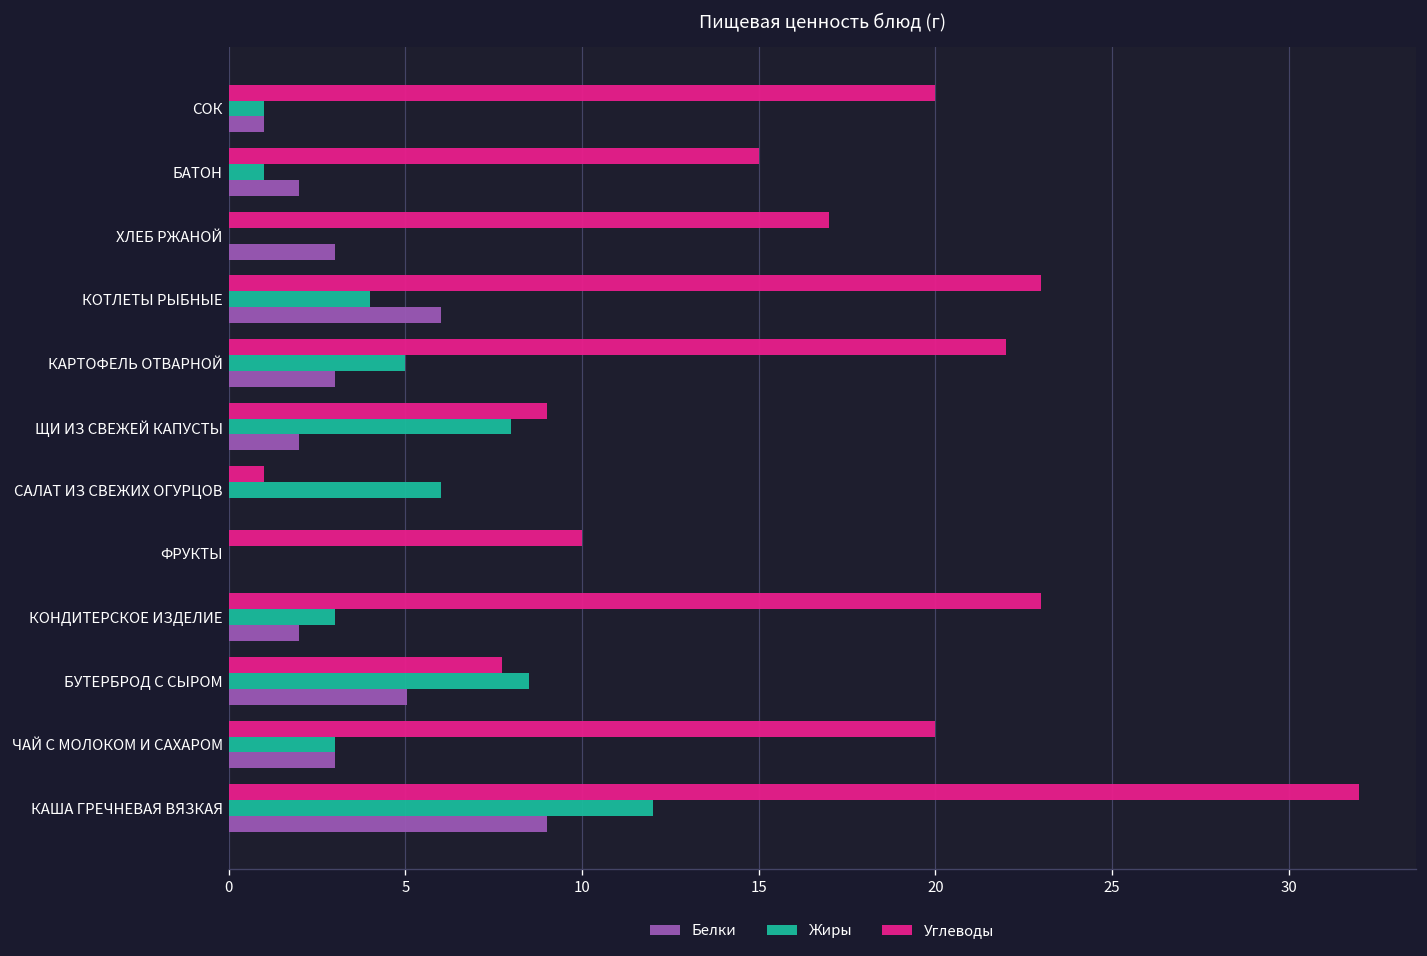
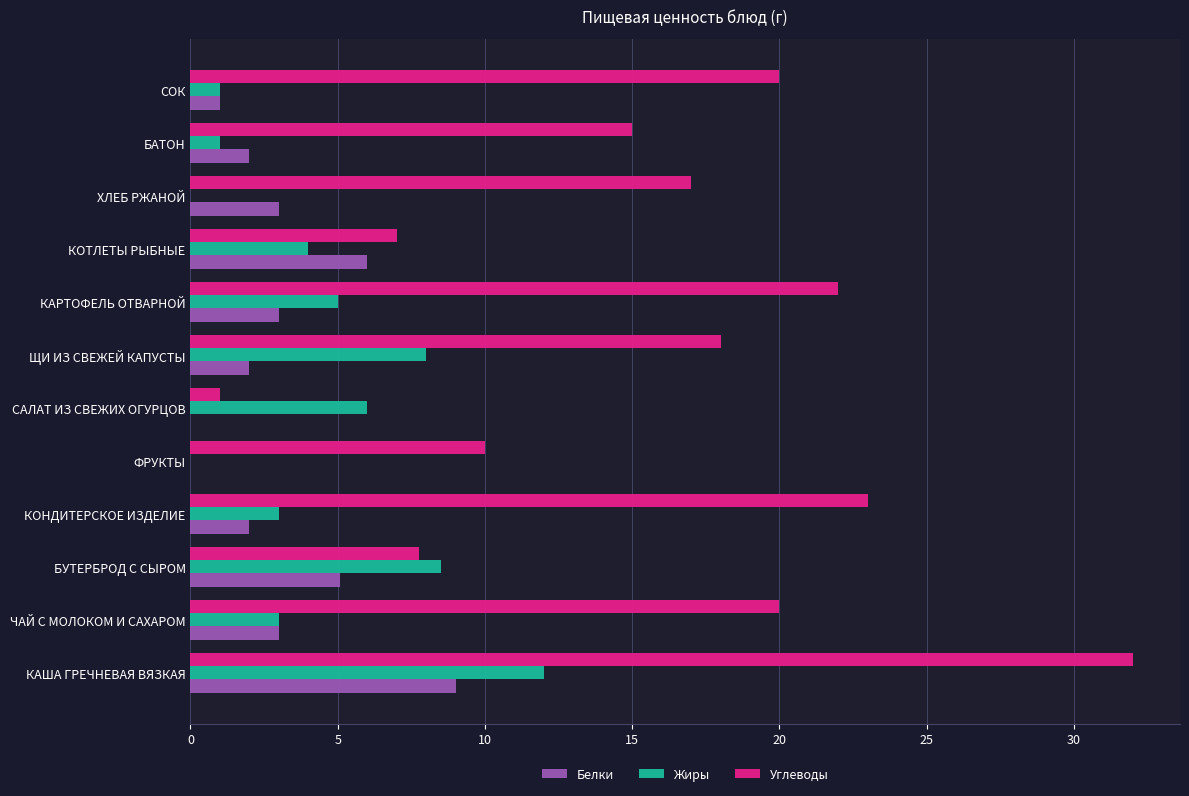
  {
    "Белки": {
      "СОК": 1,
      "БАТОН": 2,
      "ХЛЕБ РЖАНОЙ": 3,
      "КОТЛЕТЫ РЫБНЫЕ": 6,
      "КАРТОФЕЛЬ ОТВАРНОЙ": 3,
      "ЩИ ИЗ СВЕЖЕЙ КАПУСТЫ": 2,
      "САЛАТ ИЗ СВЕЖИХ ОГУРЦОВ": 0,
      "ФРУКТЫ": 0,
      "КОНДИТЕРСКОЕ ИЗДЕЛИЕ": 2,
      "БУТЕРБРОД С СЫРОМ": 5,
      "ЧАЙ С МОЛОКОМ И САХАРОМ": 3,
      "КАША ГРЕЧНЕВАЯ ВЯЗКАЯ": 9
    },
    "Жиры": {
      "СОК": 1,
      "БАТОН": 1,
      "ХЛЕБ РЖАНОЙ": 0,
      "КОТЛЕТЫ РЫБНЫЕ": 4,
      "КАРТОФЕЛЬ ОТВАРНОЙ": 5,
      "ЩИ ИЗ СВЕЖЕЙ КАПУСТЫ": 8,
      "САЛАТ ИЗ СВЕЖИХ ОГУРЦОВ": 6,
      "ФРУКТЫ": 0,
      "КОНДИТЕРСКОЕ ИЗДЕЛИЕ": 3,
      "БУТЕРБРОД С СЫРОМ": 8.5,
      "ЧАЙ С МОЛОКОМ И САХАРОМ": 3,
      "КАША ГРЕЧНЕВАЯ ВЯЗКАЯ": 12
    },
    "Углеводы": {
      "СОК": 20,
      "БАТОН": 15,
      "ХЛЕБ РЖАНОЙ": 17,
-     "КОТЛЕТЫ РЫБНЫЕ": 23,
+     "КОТЛЕТЫ РЫБНЫЕ": 7,
      "КАРТОФЕЛЬ ОТВАРНОЙ": 22,
-     "ЩИ ИЗ СВЕЖЕЙ КАПУСТЫ": 9,
+     "ЩИ ИЗ СВЕЖЕЙ КАПУСТЫ": 18,
      "САЛАТ ИЗ СВЕЖИХ ОГУРЦОВ": 1,
      "ФРУКТЫ": 10,
      "КОНДИТЕРСКОЕ ИЗДЕЛИЕ": 23,
      "БУТЕРБРОД С СЫРОМ": 7.8,
      "ЧАЙ С МОЛОКОМ И САХАРОМ": 20,
      "КАША ГРЕЧНЕВАЯ ВЯЗКАЯ": 32
    }
  }
